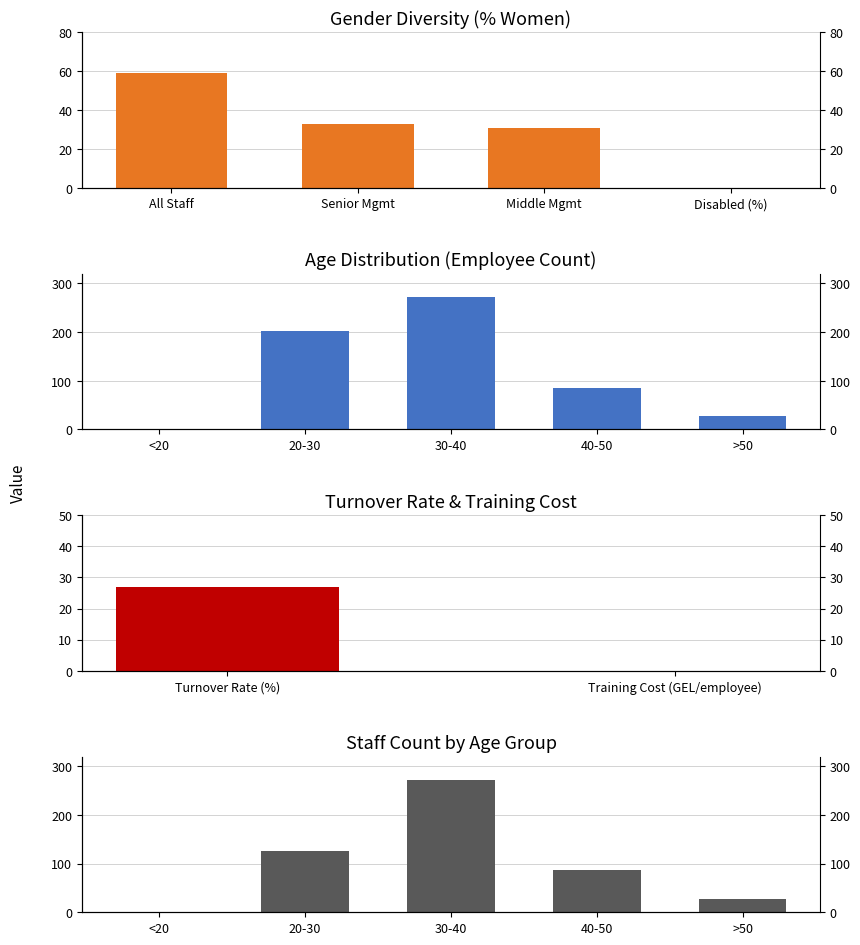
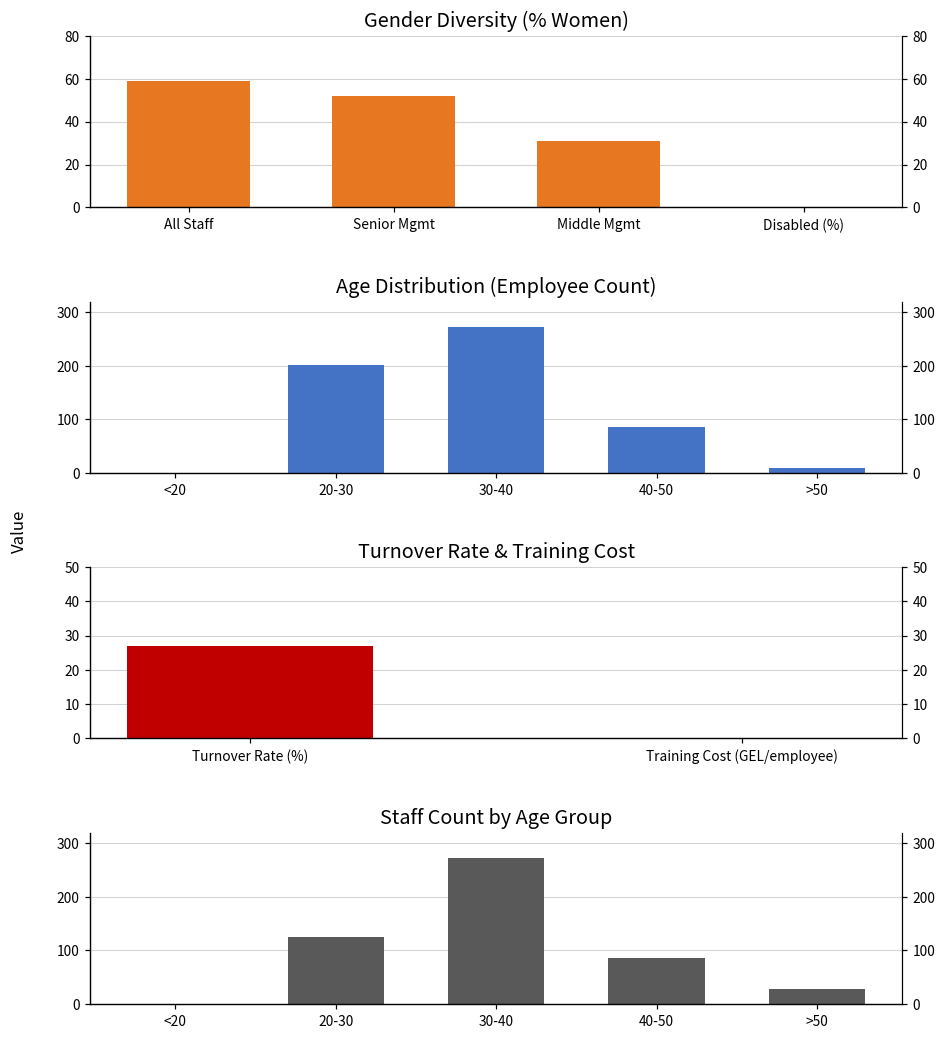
  {
    "Gender Diversity (% Women)": {
      "All Staff": 59,
-     "Senior Mgmt": 33,
+     "Senior Mgmt": 52,
      "Middle Mgmt": 31,
      "Disabled (%)": 0
    },
    "Age Distribution (Employee Count)": {
      "<20": 0,
      "20-30": 200,
      "30-40": 270,
      "40-50": 90,
-     ">50": 30
+     ">50": 10
    },
    "Turnover Rate & Training Cost": {
      "Turnover Rate (%)": 27,
      "Training Cost (GEL/employee)": 0
    },
    "Staff Count by Age Group": {
      "<20": 0,
      "20-30": 130,
      "30-40": 270,
      "40-50": 90,
      ">50": 30
    }
  }
